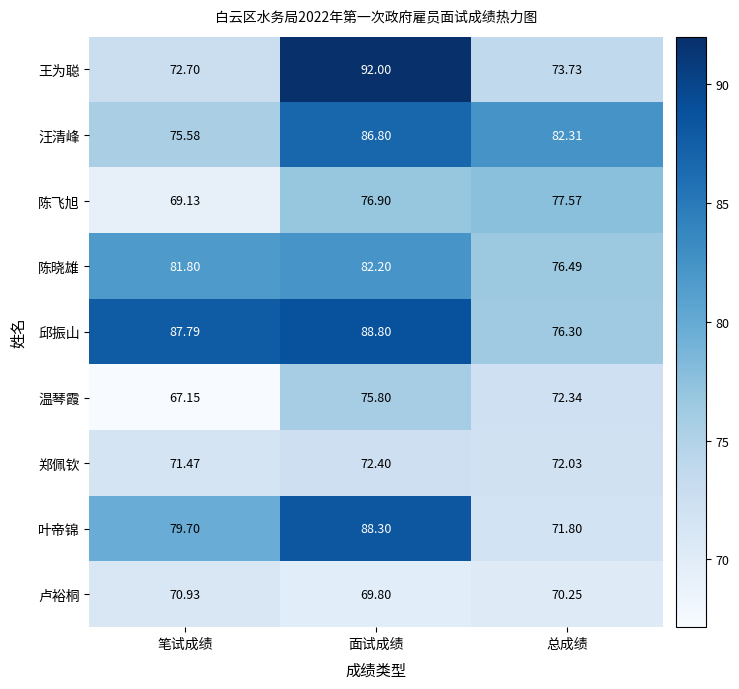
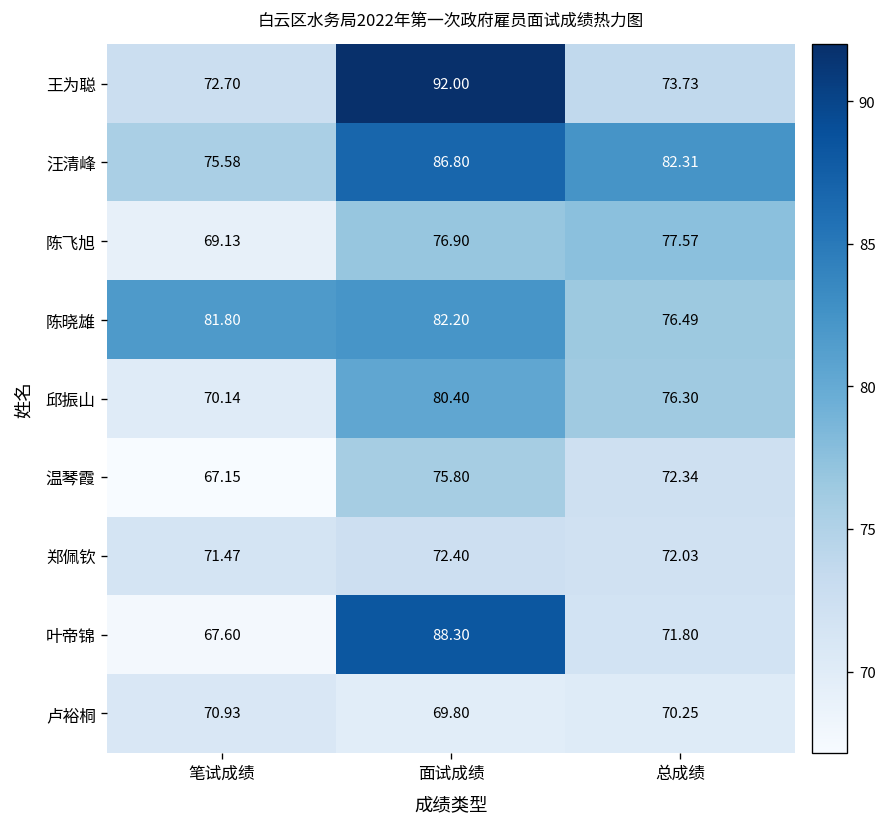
  {
    "王为聪": {
      "笔试成绩": 72.70,
      "面试成绩": 92.00,
      "总成绩": 73.73
    },
    "汪清峰": {
      "笔试成绩": 75.58,
      "面试成绩": 86.80,
      "总成绩": 82.31
    },
    "陈飞旭": {
      "笔试成绩": 69.13,
      "面试成绩": 76.90,
      "总成绩": 77.57
    },
    "陈晓雄": {
      "笔试成绩": 81.80,
      "面试成绩": 82.20,
      "总成绩": 76.49
    },
    "邱振山": {
-     "笔试成绩": 87.79,
-     "面试成绩": 88.80,
+     "笔试成绩": 70.14,
+     "面试成绩": 80.40,
      "总成绩": 76.30
    },
    "温琴霞": {
      "笔试成绩": 67.15,
      "面试成绩": 75.80,
      "总成绩": 72.34
    },
    "郑佩钦": {
      "笔试成绩": 71.47,
      "面试成绩": 72.40,
      "总成绩": 72.03
    },
    "叶帝锦": {
-     "笔试成绩": 79.70,
+     "笔试成绩": 67.60,
      "面试成绩": 88.30,
      "总成绩": 71.80
    },
    "卢裕桐": {
      "笔试成绩": 70.93,
      "面试成绩": 69.80,
      "总成绩": 70.25
    }
  }
